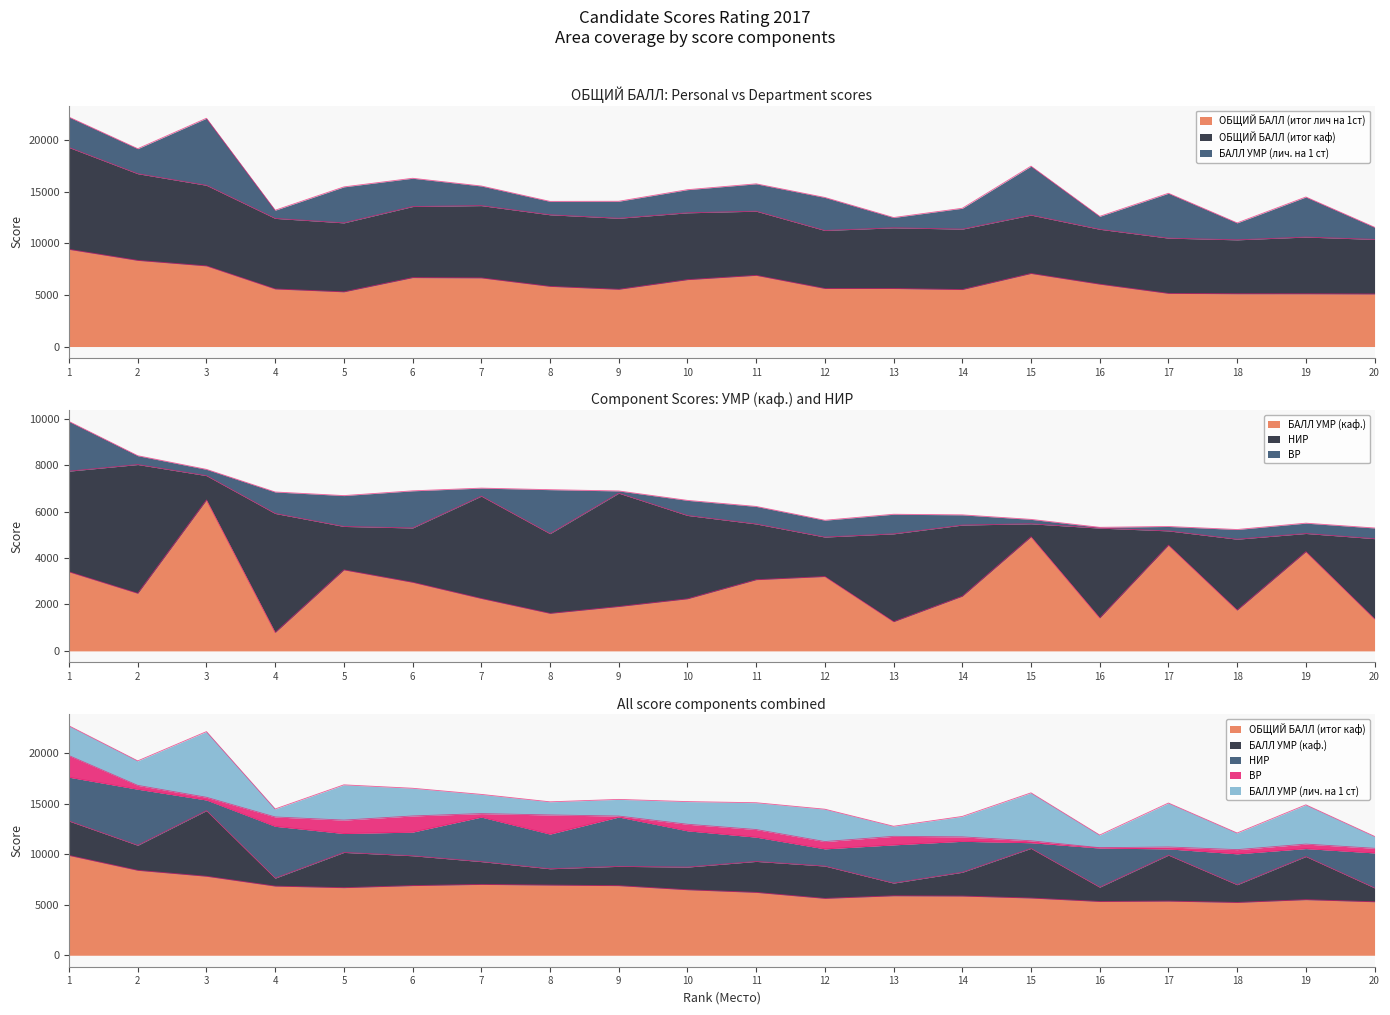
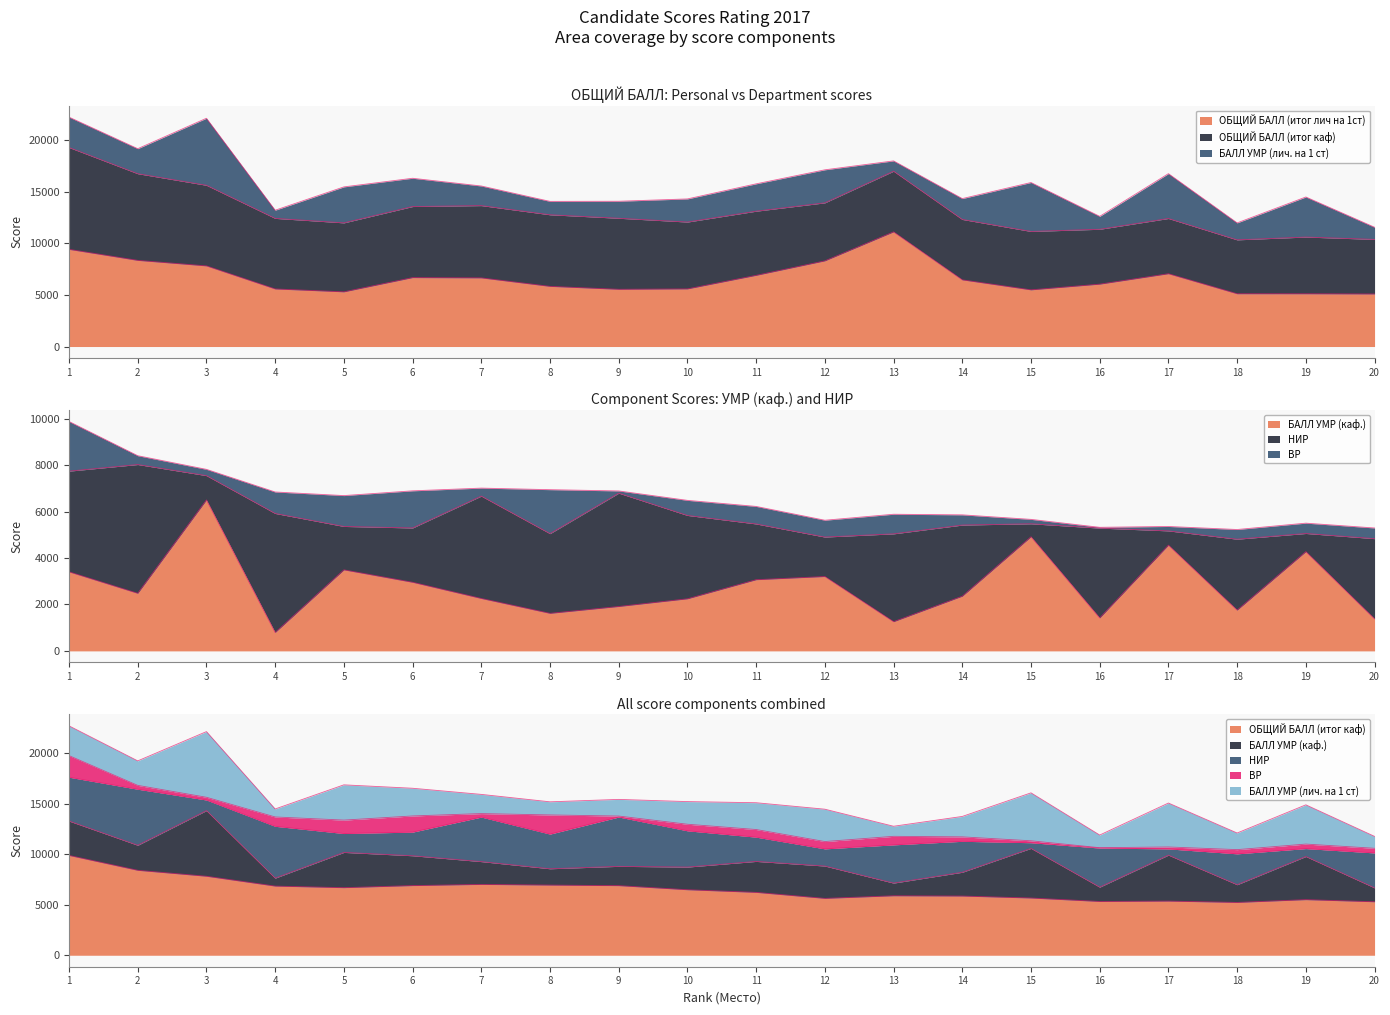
  {
    "ОБЩИЙ БАЛЛ: Personal vs Department scores": {
      "ОБЩИЙ БАЛЛ (итог лич на 1ст)": {
        "1": 9400,
        "2": 8400,
        "3": 7800,
        "4": 5600,
        "5": 5300,
        "6": 6700,
        "7": 6700,
        "8": 5800,
        "9": 5600,
-       "10": 6500,
+       "10": 5600,
        "11": 6900,
-       "12": 5600,
-       "13": 5600,
-       "14": 5500,
-       "15": 7100,
+       "12": 8300,
+       "13": 11100,
+       "14": 6500,
+       "15": 5500,
        "16": 6100,
-       "17": 5200,
+       "17": 7100,
        "18": 5100,
        "19": 5100,
        "20": 5100
      }
    },
    "All score components combined": {
      "ОБЩИЙ БАЛЛ (итог каф)": {
        "1": 9900,
        "2": 8400,
        "3": 7800,
        "4": 6800,
        "5": 6700,
        "6": 6900,
        "7": 7000,
        "8": 6900,
        "9": 6900,
        "10": 6500,
        "11": 6200,
        "12": 5600,
        "13": 5900,
        "14": 5900,
        "15": 5700,
        "16": 5300,
        "17": 5400,
        "18": 5200,
        "19": 5500,
        "20": 5300
      }
    }
  }
